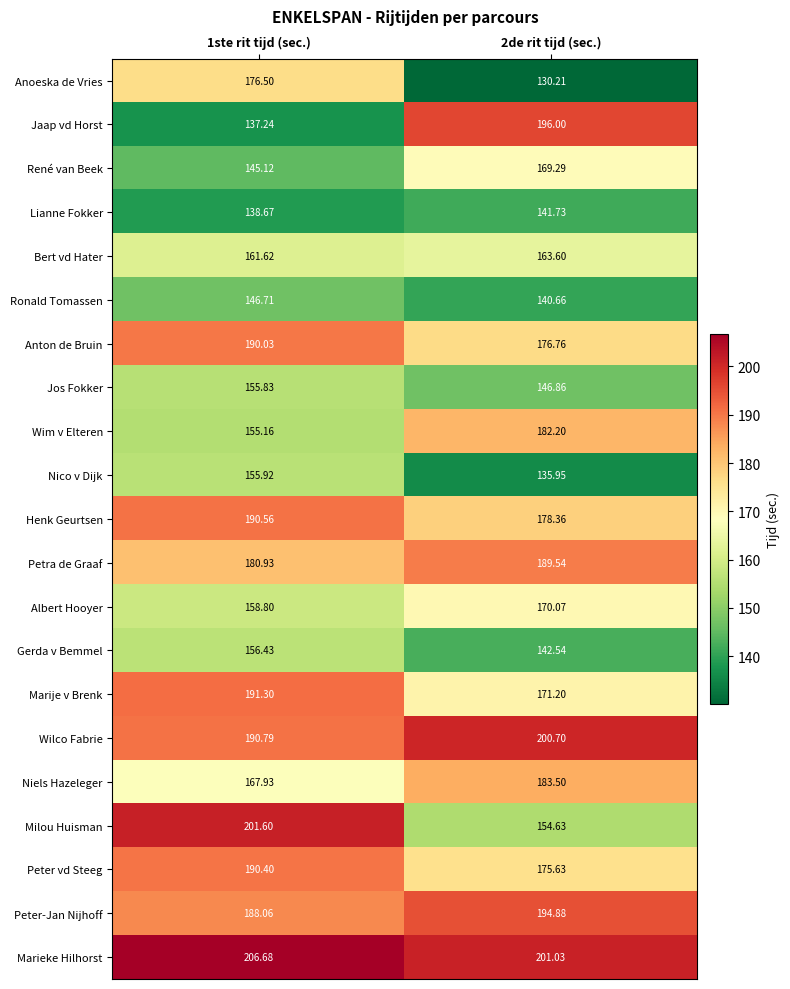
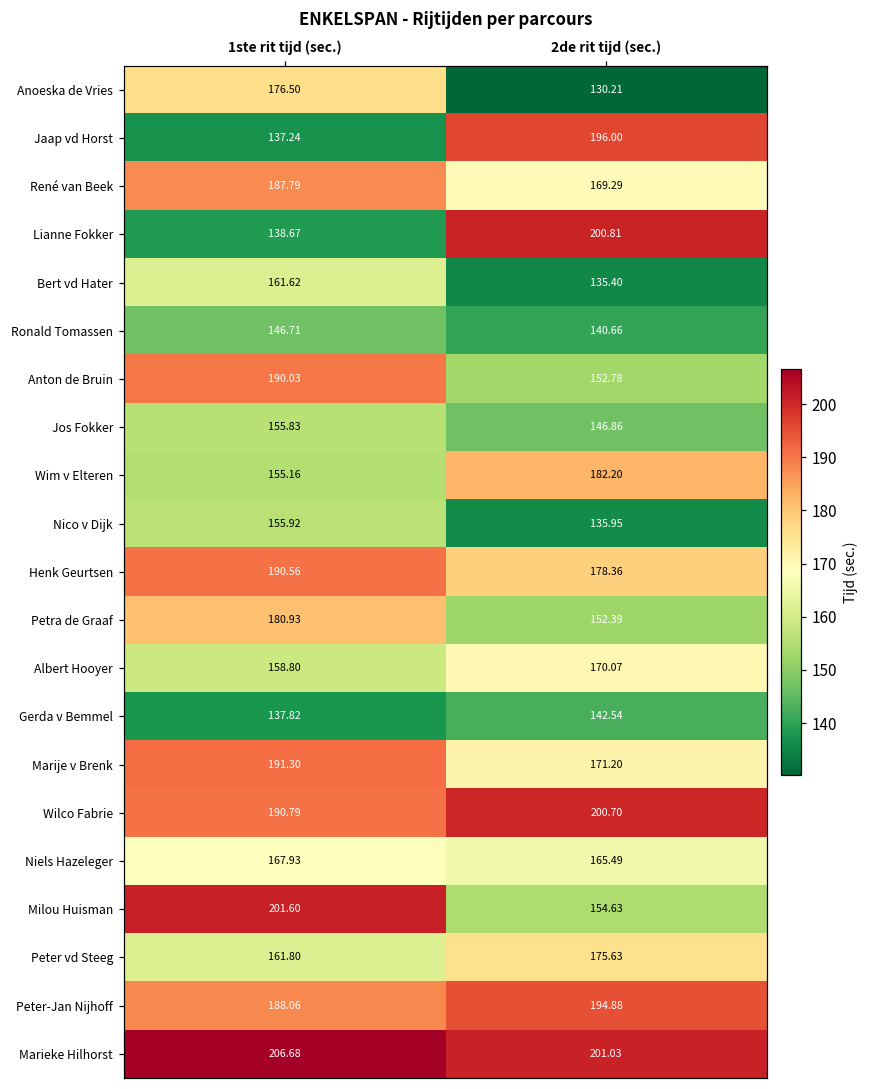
  {
    "Anoeska de Vries": {
      "1ste rit tijd (sec.)": 176.50,
      "2de rit tijd (sec.)": 130.21
    },
    "Jaap vd Horst": {
      "1ste rit tijd (sec.)": 137.24,
      "2de rit tijd (sec.)": 196.00
    },
    "René van Beek": {
-     "1ste rit tijd (sec.)": 145.12,
+     "1ste rit tijd (sec.)": 187.79,
      "2de rit tijd (sec.)": 169.29
    },
    "Lianne Fokker": {
      "1ste rit tijd (sec.)": 138.67,
-     "2de rit tijd (sec.)": 141.73
+     "2de rit tijd (sec.)": 200.81
    },
    "Bert vd Hater": {
      "1ste rit tijd (sec.)": 161.62,
-     "2de rit tijd (sec.)": 163.60
+     "2de rit tijd (sec.)": 135.40
    },
    "Ronald Tomassen": {
      "1ste rit tijd (sec.)": 146.71,
      "2de rit tijd (sec.)": 140.66
    },
    "Anton de Bruin": {
      "1ste rit tijd (sec.)": 190.03,
-     "2de rit tijd (sec.)": 176.76
+     "2de rit tijd (sec.)": 152.78
    },
    "Jos Fokker": {
      "1ste rit tijd (sec.)": 155.83,
      "2de rit tijd (sec.)": 146.86
    },
    "Wim v Elteren": {
      "1ste rit tijd (sec.)": 155.16,
      "2de rit tijd (sec.)": 182.20
    },
    "Nico v Dijk": {
      "1ste rit tijd (sec.)": 155.92,
      "2de rit tijd (sec.)": 135.95
    },
    "Henk Geurtsen": {
      "1ste rit tijd (sec.)": 190.56,
      "2de rit tijd (sec.)": 178.36
    },
    "Petra de Graaf": {
      "1ste rit tijd (sec.)": 180.93,
-     "2de rit tijd (sec.)": 189.54
+     "2de rit tijd (sec.)": 152.39
    },
    "Albert Hooyer": {
      "1ste rit tijd (sec.)": 158.80,
      "2de rit tijd (sec.)": 170.07
    },
    "Gerda v Bemmel": {
-     "1ste rit tijd (sec.)": 156.43,
+     "1ste rit tijd (sec.)": 137.82,
      "2de rit tijd (sec.)": 142.54
    },
    "Marije v Brenk": {
      "1ste rit tijd (sec.)": 191.30,
      "2de rit tijd (sec.)": 171.20
    },
    "Wilco Fabrie": {
      "1ste rit tijd (sec.)": 190.79,
      "2de rit tijd (sec.)": 200.70
    },
    "Niels Hazeleger": {
      "1ste rit tijd (sec.)": 167.93,
-     "2de rit tijd (sec.)": 183.50
+     "2de rit tijd (sec.)": 165.49
    },
    "Milou Huisman": {
      "1ste rit tijd (sec.)": 201.60,
      "2de rit tijd (sec.)": 154.63
    },
    "Peter vd Steeg": {
-     "1ste rit tijd (sec.)": 190.40,
+     "1ste rit tijd (sec.)": 161.80,
      "2de rit tijd (sec.)": 175.63
    },
    "Peter-Jan Nijhoff": {
      "1ste rit tijd (sec.)": 188.06,
      "2de rit tijd (sec.)": 194.88
    },
    "Marieke Hilhorst": {
      "1ste rit tijd (sec.)": 206.68,
      "2de rit tijd (sec.)": 201.03
    }
  }
